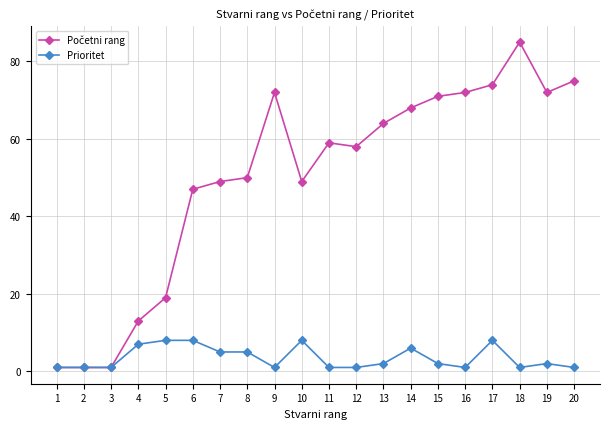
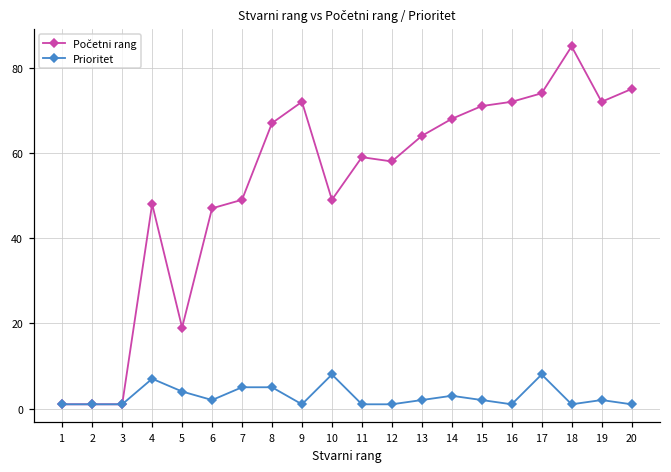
  {
    "Početni rang": {
-     "4": 13,
+     "4": 48,
      "5": 19,
      "6": 47,
      "7": 49,
-     "8": 50,
+     "8": 67,
      "9": 72,
      "10": 49,
      "11": 59,
      "12": 58,
      "13": 64,
      "14": 68,
      "15": 71,
      "16": 72,
      "17": 74,
      "18": 85,
      "19": 72,
      "20": 75
    },
    "Prioritet": {
      "4": 7,
-     "5": 8,
-     "6": 8,
+     "5": 4,
+     "6": 2,
      "7": 5,
      "8": 5,
      "9": 1,
      "10": 8,
      "11": 1,
      "12": 1,
      "13": 2,
-     "14": 6,
+     "14": 3,
      "15": 2,
      "16": 1,
      "17": 8,
      "18": 1,
      "19": 2,
      "20": 1
    }
  }
